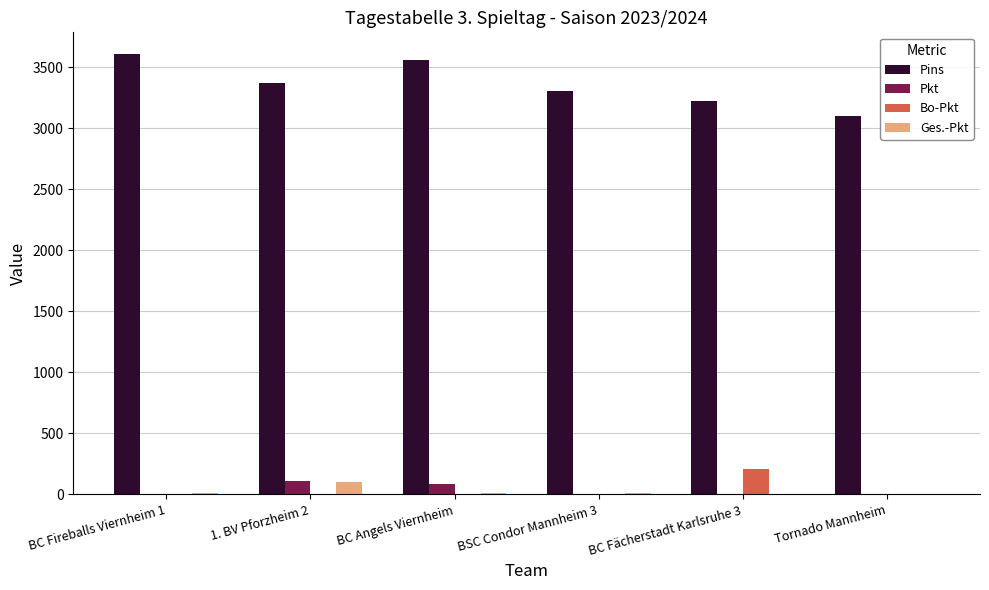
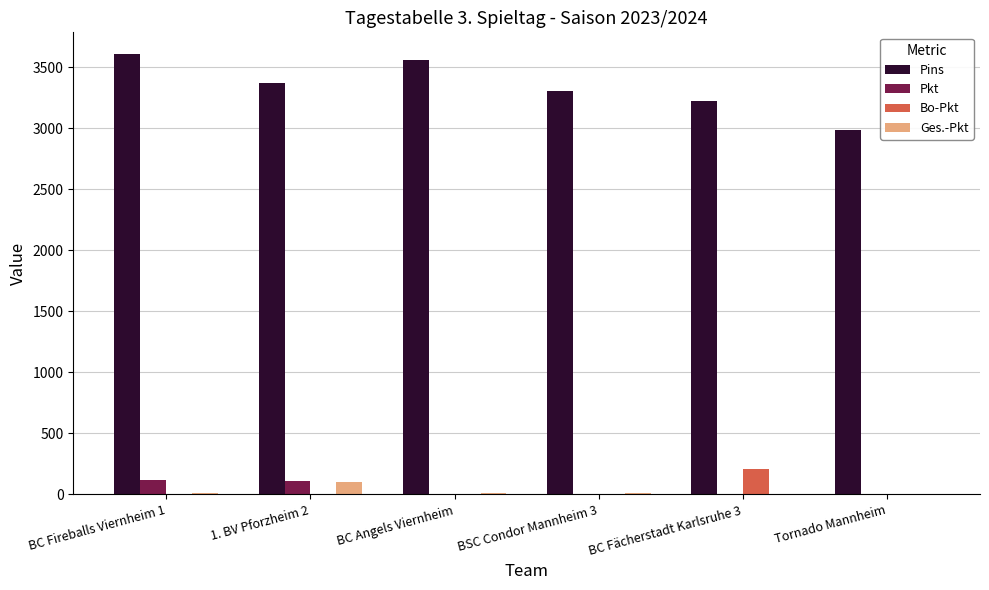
  {
    "Pins": {
      "BC Fireballs Viernheim 1": 3610,
      "1. BV Pforzheim 2": 3380,
      "BC Angels Viernheim": 3560,
      "BSC Condor Mannheim 3": 3310,
      "BC Fächerstadt Karlsruhe 3": 3220,
-     "Tornado Mannheim": 3100
+     "Tornado Mannheim": 2990
    },
    "Pkt": {
-     "BC Fireballs Viernheim 1": 10,
+     "BC Fireballs Viernheim 1": 120,
      "1. BV Pforzheim 2": 110,
-     "BC Angels Viernheim": 90
+     "BC Angels Viernheim": 10
    },
    "Bo-Pkt": {
      "BC Fächerstadt Karlsruhe 3": 210
    },
    "Ges.-Pkt": {
      "1. BV Pforzheim 2": 100
    }
  }
